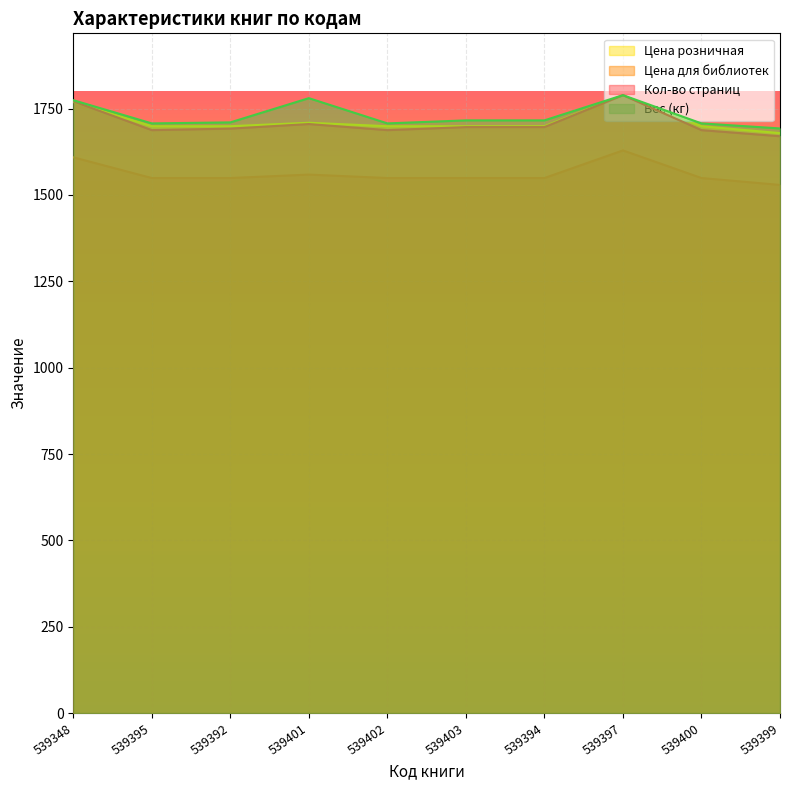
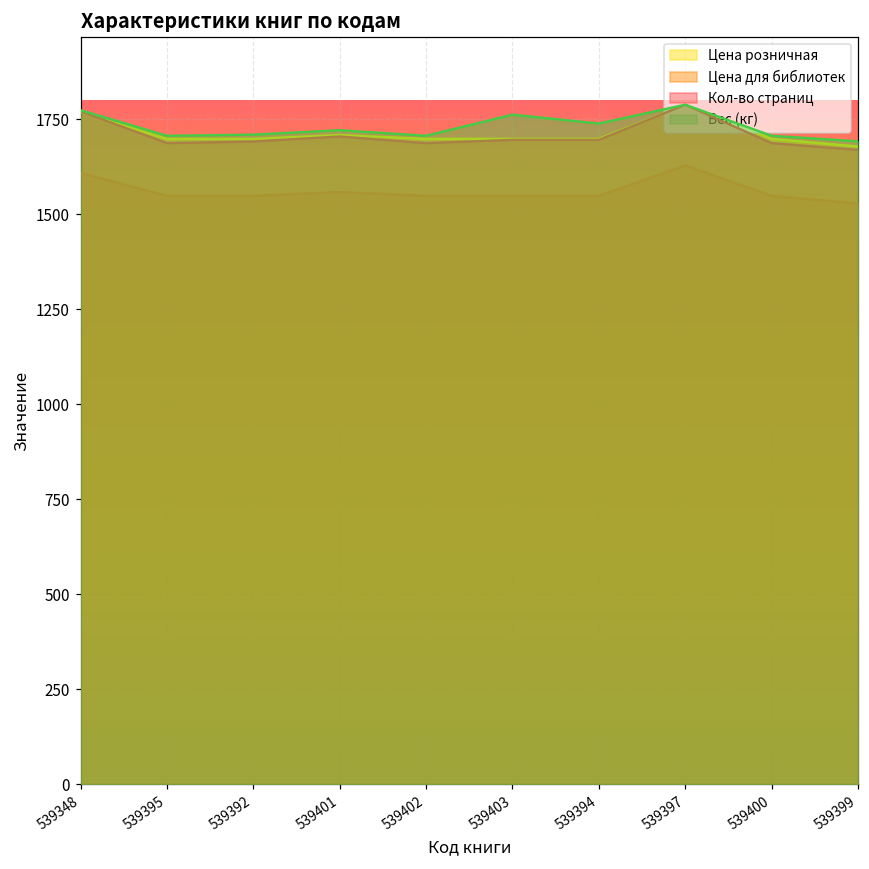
  {
    "Кол-во страниц": {
      "539395": 1690,
      "539402": 1690,
      "539400": 1690,
      "539399": 1670
    },
    "Вес (кг)": {
      "539395": 1710,
      "539392": 1710,
-     "539401": 1780,
+     "539401": 1720,
      "539402": 1710,
-     "539403": 1720,
-     "539394": 1720,
+     "539403": 1760,
+     "539394": 1740,
      "539400": 1710,
      "539399": 1690
    }
  }
